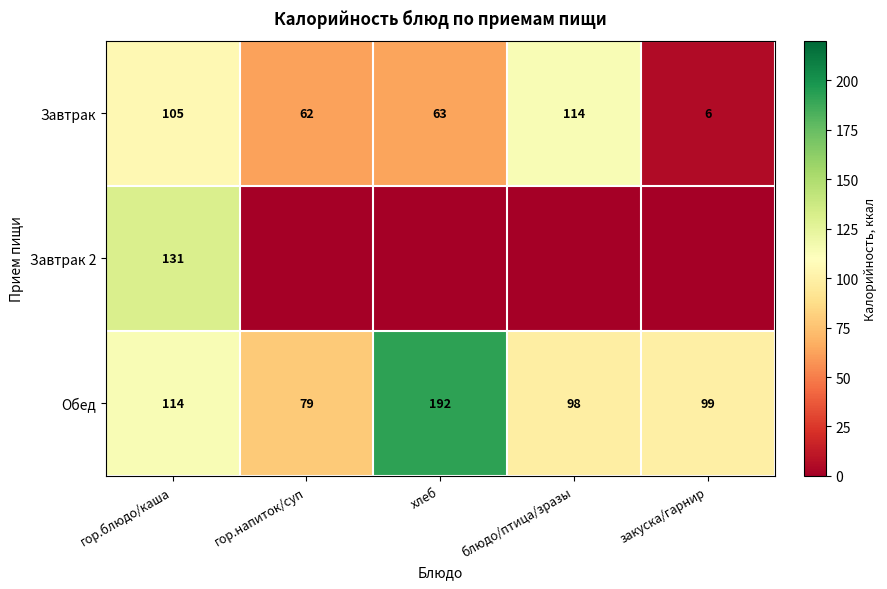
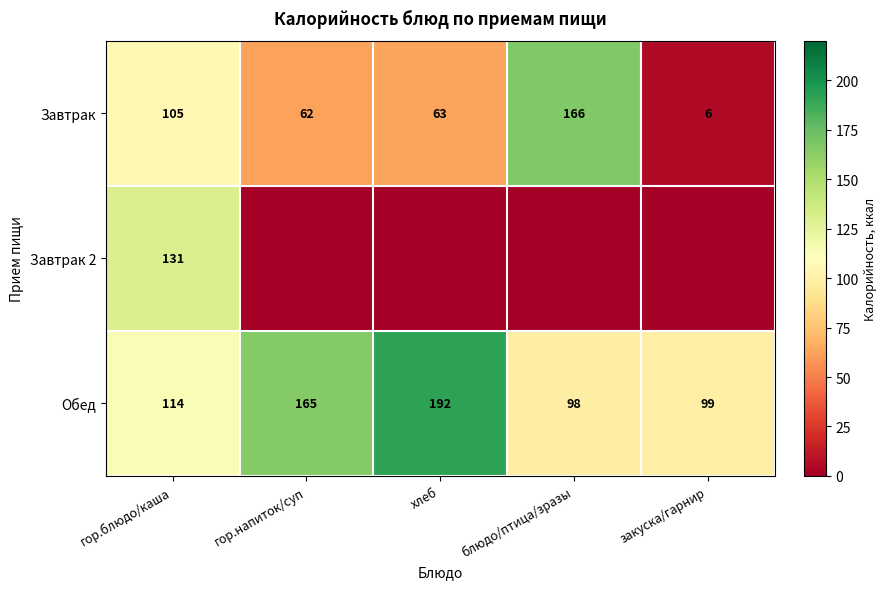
  {
    "Завтрак": {
      "гор.блюдо/каша": 105,
      "гор.напиток/суп": 62,
      "хлеб": 63,
-     "блюдо/птица/зразы": 114,
+     "блюдо/птица/зразы": 166,
      "закуска/гарнир": 6
    },
    "Завтрак 2": {
      "гор.блюдо/каша": 131
    },
    "Обед": {
      "гор.блюдо/каша": 114,
-     "гор.напиток/суп": 79,
+     "гор.напиток/суп": 165,
      "хлеб": 192,
      "блюдо/птица/зразы": 98,
      "закуска/гарнир": 99
    }
  }
